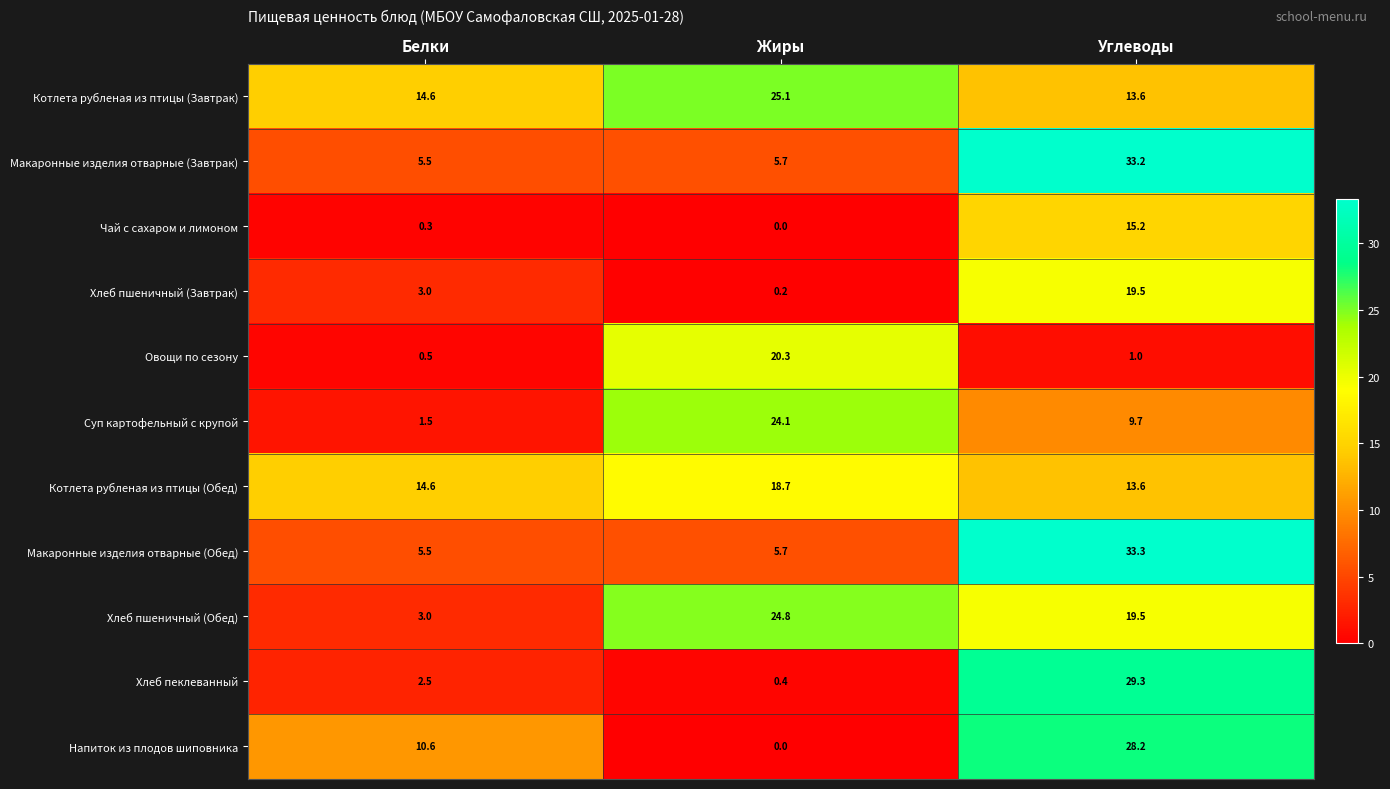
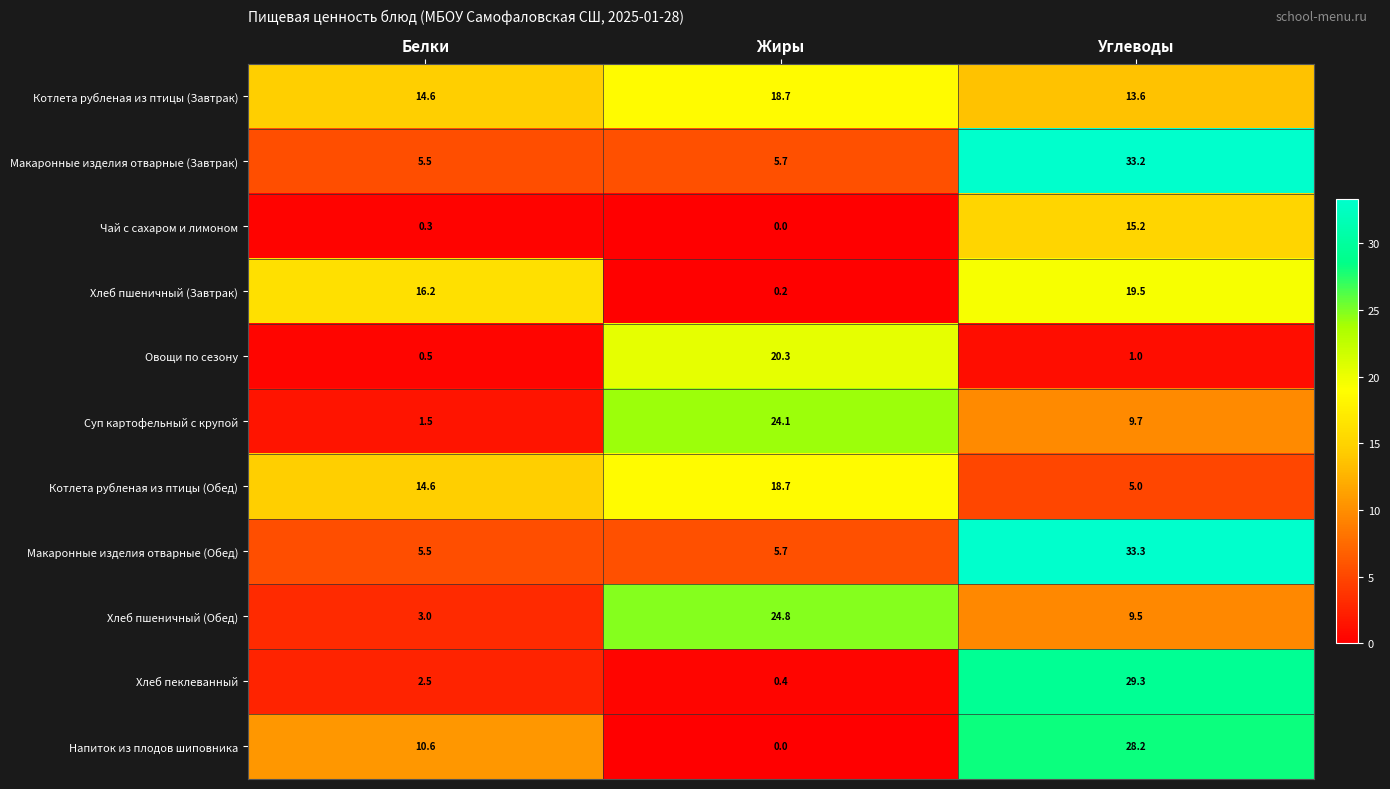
  {
    "Котлета рубленая из птицы (Завтрак)": {
      "Белки": 14.6,
-     "Жиры": 25.1,
+     "Жиры": 18.7,
      "Углеводы": 13.6
    },
    "Макаронные изделия отварные (Завтрак)": {
      "Белки": 5.5,
      "Жиры": 5.7,
      "Углеводы": 33.2
    },
    "Чай с сахаром и лимоном": {
      "Белки": 0.3,
      "Жиры": 0.0,
      "Углеводы": 15.2
    },
    "Хлеб пшеничный (Завтрак)": {
-     "Белки": 3.0,
+     "Белки": 16.2,
      "Жиры": 0.2,
      "Углеводы": 19.5
    },
    "Овощи по сезону": {
      "Белки": 0.5,
      "Жиры": 20.3,
      "Углеводы": 1.0
    },
    "Суп картофельный с крупой": {
      "Белки": 1.5,
      "Жиры": 24.1,
      "Углеводы": 9.7
    },
    "Котлета рубленая из птицы (Обед)": {
      "Белки": 14.6,
      "Жиры": 18.7,
-     "Углеводы": 13.6
+     "Углеводы": 5.0
    },
    "Макаронные изделия отварные (Обед)": {
      "Белки": 5.5,
      "Жиры": 5.7,
      "Углеводы": 33.3
    },
    "Хлеб пшеничный (Обед)": {
      "Белки": 3.0,
      "Жиры": 24.8,
-     "Углеводы": 19.5
+     "Углеводы": 9.5
    },
    "Хлеб пеклеванный": {
      "Белки": 2.5,
      "Жиры": 0.4,
      "Углеводы": 29.3
    },
    "Напиток из плодов шиповника": {
      "Белки": 10.6,
      "Жиры": 0.0,
      "Углеводы": 28.2
    }
  }
